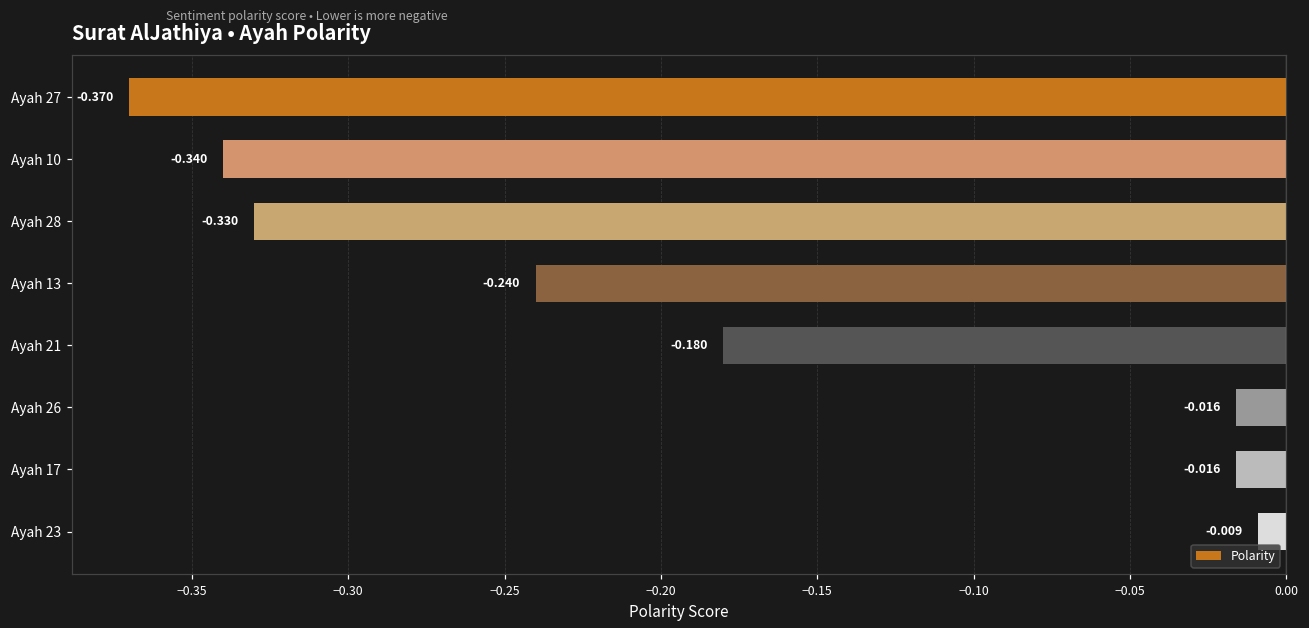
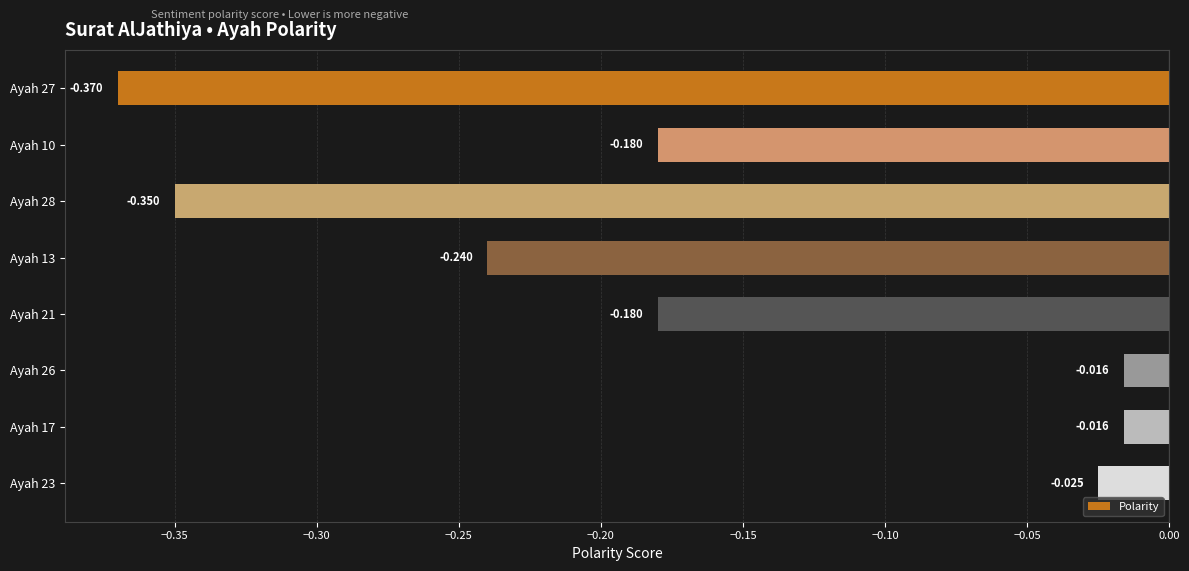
  {
    "Ayah 27": -0.370,
-   "Ayah 10": -0.340,
-   "Ayah 28": -0.330,
+   "Ayah 10": -0.180,
+   "Ayah 28": -0.350,
    "Ayah 13": -0.240,
    "Ayah 21": -0.180,
    "Ayah 26": -0.016,
    "Ayah 17": -0.016,
-   "Ayah 23": -0.009
+   "Ayah 23": -0.025
  }
